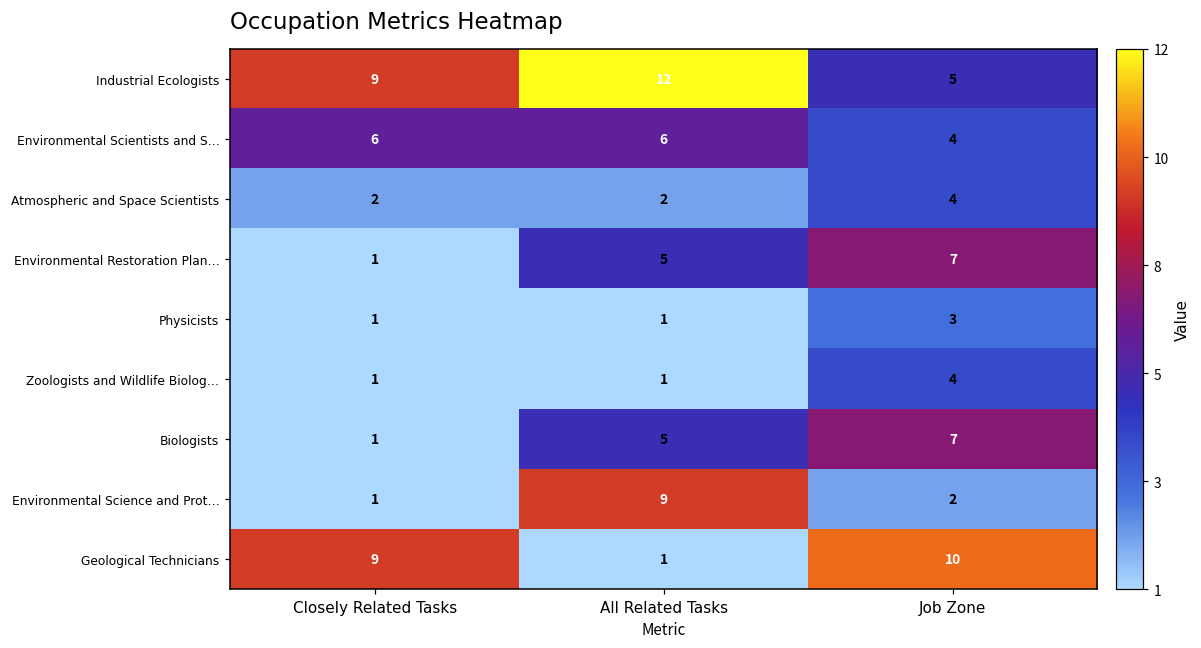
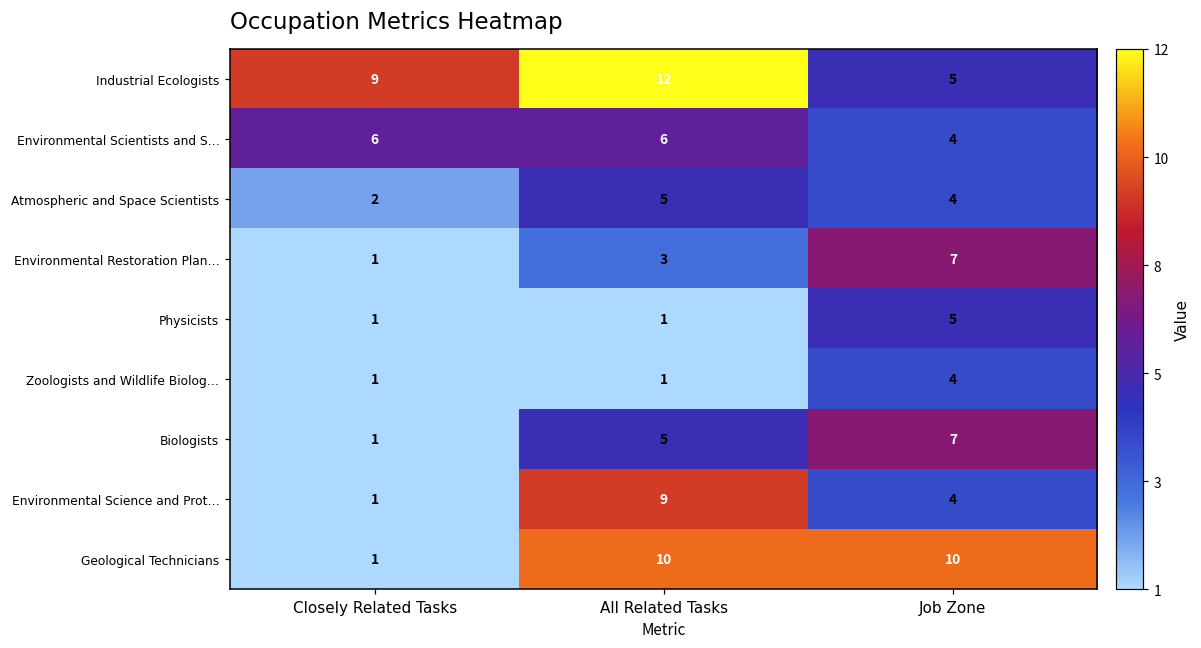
  {
    "Industrial Ecologists": {
      "Closely Related Tasks": 9,
      "All Related Tasks": 12,
      "Job Zone": 5
    },
    "Environmental Scientists and S…": {
      "Closely Related Tasks": 6,
      "All Related Tasks": 6,
      "Job Zone": 4
    },
    "Atmospheric and Space Scientists": {
      "Closely Related Tasks": 2,
-     "All Related Tasks": 2,
+     "All Related Tasks": 5,
      "Job Zone": 4
    },
    "Environmental Restoration Plan…": {
      "Closely Related Tasks": 1,
-     "All Related Tasks": 5,
+     "All Related Tasks": 3,
      "Job Zone": 7
    },
    "Physicists": {
      "Closely Related Tasks": 1,
      "All Related Tasks": 1,
-     "Job Zone": 3
+     "Job Zone": 5
    },
    "Zoologists and Wildlife Biolog…": {
      "Closely Related Tasks": 1,
      "All Related Tasks": 1,
      "Job Zone": 4
    },
    "Biologists": {
      "Closely Related Tasks": 1,
      "All Related Tasks": 5,
      "Job Zone": 7
    },
    "Environmental Science and Prot…": {
      "Closely Related Tasks": 1,
      "All Related Tasks": 9,
-     "Job Zone": 2
+     "Job Zone": 4
    },
    "Geological Technicians": {
-     "Closely Related Tasks": 9,
-     "All Related Tasks": 1,
+     "Closely Related Tasks": 1,
+     "All Related Tasks": 10,
      "Job Zone": 10
    }
  }
